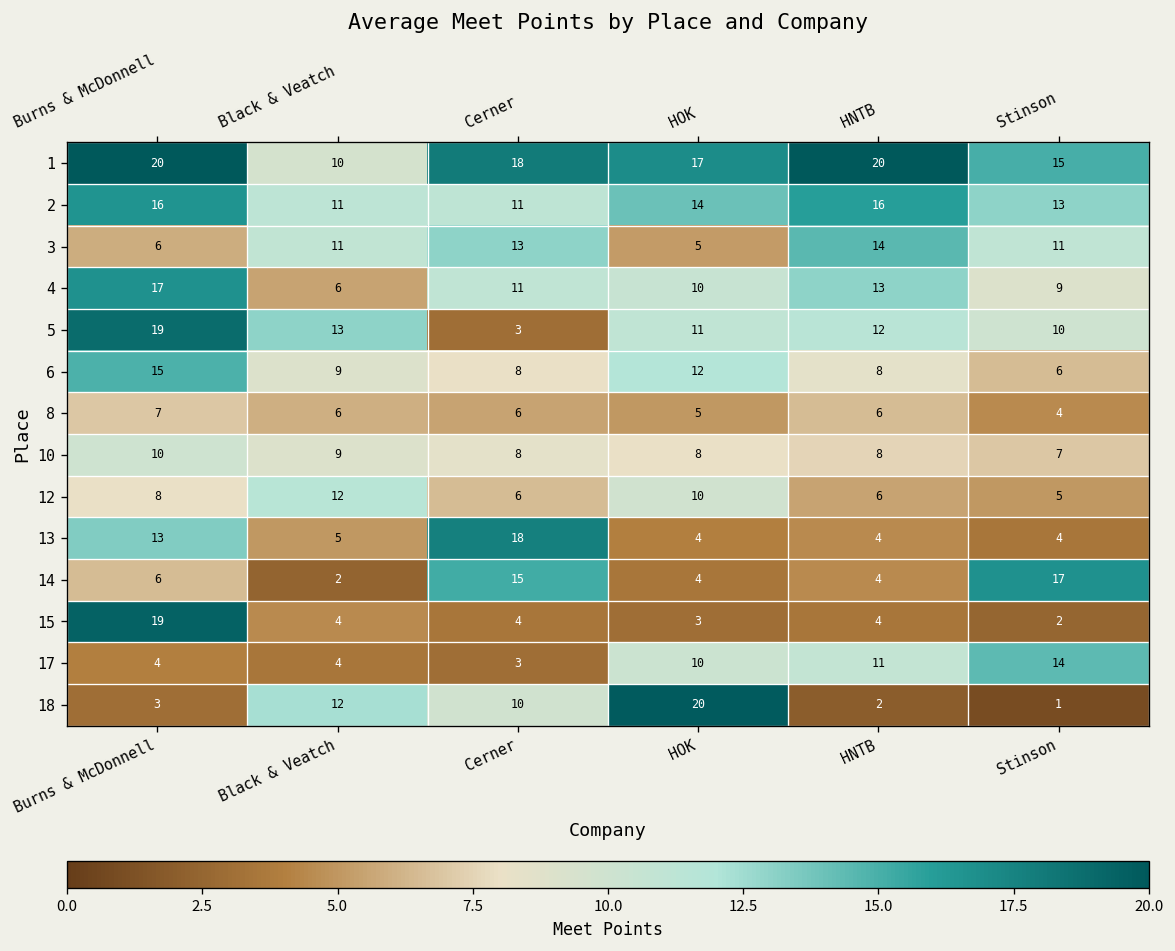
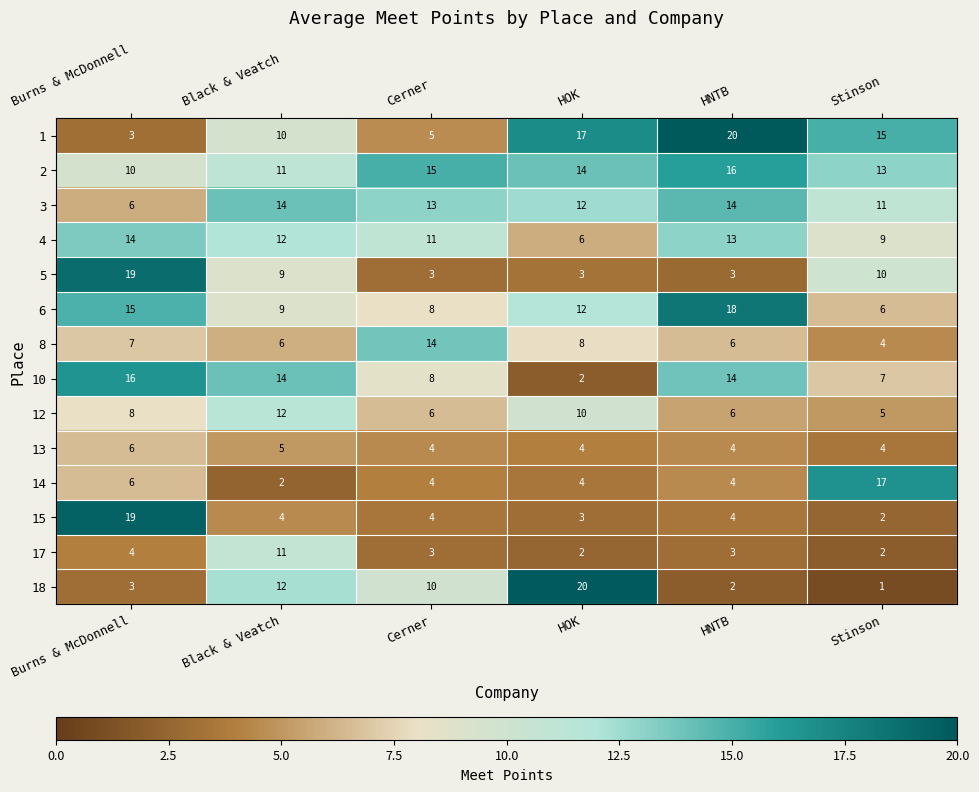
  {
    "1": {
-     "Burns & McDonnell": 20,
+     "Burns & McDonnell": 3,
      "Black & Veatch": 10,
-     "Cerner": 18,
+     "Cerner": 5,
      "HOK": 17,
      "HNTB": 20,
      "Stinson": 15
    },
    "2": {
-     "Burns & McDonnell": 16,
+     "Burns & McDonnell": 10,
      "Black & Veatch": 11,
-     "Cerner": 11,
+     "Cerner": 15,
      "HOK": 14,
      "HNTB": 16,
      "Stinson": 13
    },
    "3": {
      "Burns & McDonnell": 6,
-     "Black & Veatch": 11,
+     "Black & Veatch": 14,
      "Cerner": 13,
-     "HOK": 5,
+     "HOK": 12,
      "HNTB": 14,
      "Stinson": 11
    },
    "4": {
-     "Burns & McDonnell": 17,
-     "Black & Veatch": 6,
+     "Burns & McDonnell": 14,
+     "Black & Veatch": 12,
      "Cerner": 11,
-     "HOK": 10,
+     "HOK": 6,
      "HNTB": 13,
      "Stinson": 9
    },
    "5": {
      "Burns & McDonnell": 19,
-     "Black & Veatch": 13,
+     "Black & Veatch": 9,
      "Cerner": 3,
-     "HOK": 11,
-     "HNTB": 12,
+     "HOK": 3,
+     "HNTB": 3,
      "Stinson": 10
    },
    "6": {
      "Burns & McDonnell": 15,
      "Black & Veatch": 9,
      "Cerner": 8,
      "HOK": 12,
-     "HNTB": 8,
+     "HNTB": 18,
      "Stinson": 6
    },
    "8": {
      "Burns & McDonnell": 7,
      "Black & Veatch": 6,
-     "Cerner": 6,
-     "HOK": 5,
+     "Cerner": 14,
+     "HOK": 8,
      "HNTB": 6,
      "Stinson": 4
    },
    "10": {
-     "Burns & McDonnell": 10,
-     "Black & Veatch": 9,
+     "Burns & McDonnell": 16,
+     "Black & Veatch": 14,
      "Cerner": 8,
-     "HOK": 8,
-     "HNTB": 8,
+     "HOK": 2,
+     "HNTB": 14,
      "Stinson": 7
    },
    "12": {
      "Burns & McDonnell": 8,
      "Black & Veatch": 12,
      "Cerner": 6,
      "HOK": 10,
      "HNTB": 6,
      "Stinson": 5
    },
    "13": {
-     "Burns & McDonnell": 13,
+     "Burns & McDonnell": 6,
      "Black & Veatch": 5,
-     "Cerner": 18,
+     "Cerner": 4,
      "HOK": 4,
      "HNTB": 4,
      "Stinson": 4
    },
    "14": {
      "Burns & McDonnell": 6,
      "Black & Veatch": 2,
-     "Cerner": 15,
+     "Cerner": 4,
      "HOK": 4,
      "HNTB": 4,
      "Stinson": 17
    },
    "15": {
      "Burns & McDonnell": 19,
      "Black & Veatch": 4,
      "Cerner": 4,
      "HOK": 3,
      "HNTB": 4,
      "Stinson": 2
    },
    "17": {
      "Burns & McDonnell": 4,
-     "Black & Veatch": 4,
+     "Black & Veatch": 11,
      "Cerner": 3,
-     "HOK": 10,
-     "HNTB": 11,
-     "Stinson": 14
+     "HOK": 2,
+     "HNTB": 3,
+     "Stinson": 2
    },
    "18": {
      "Burns & McDonnell": 3,
      "Black & Veatch": 12,
      "Cerner": 10,
      "HOK": 20,
      "HNTB": 2,
      "Stinson": 1
    }
  }
